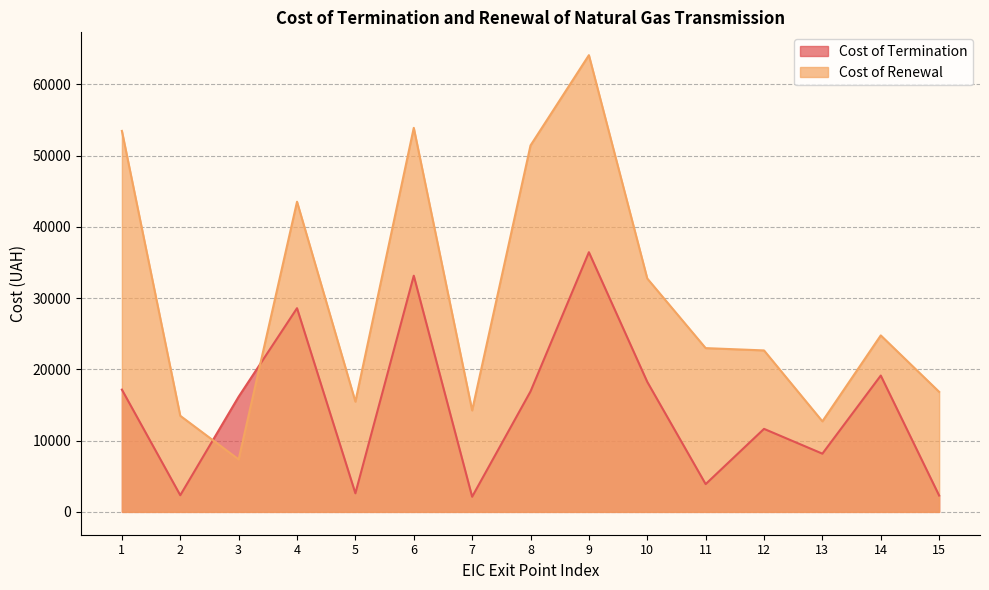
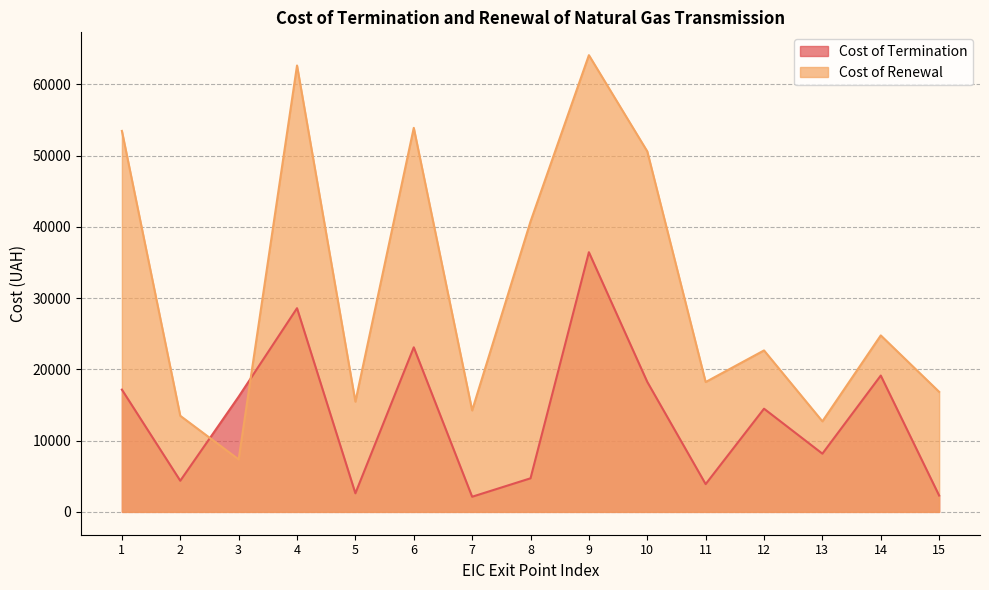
  {
    "Cost of Termination": {
      "1": 17000,
-     "2": 2000,
+     "2": 4000,
      "3": 16000,
      "4": 29000,
      "5": 3000,
-     "6": 33000,
+     "6": 23000,
      "7": 2000,
-     "8": 17000,
+     "8": 5000,
      "9": 36000,
      "10": 18000,
      "11": 4000,
-     "12": 12000,
+     "12": 14000,
      "13": 8000,
      "14": 19000,
      "15": 2000
    },
    "Cost of Renewal": {
      "1": 53000,
      "2": 13000,
      "3": 7000,
-     "4": 44000,
+     "4": 63000,
      "5": 15000,
      "6": 54000,
      "7": 14000,
-     "8": 51000,
+     "8": 41000,
      "9": 64000,
-     "10": 33000,
-     "11": 23000,
+     "10": 51000,
+     "11": 18000,
      "12": 23000,
      "13": 13000,
      "14": 25000,
      "15": 17000
    }
  }
